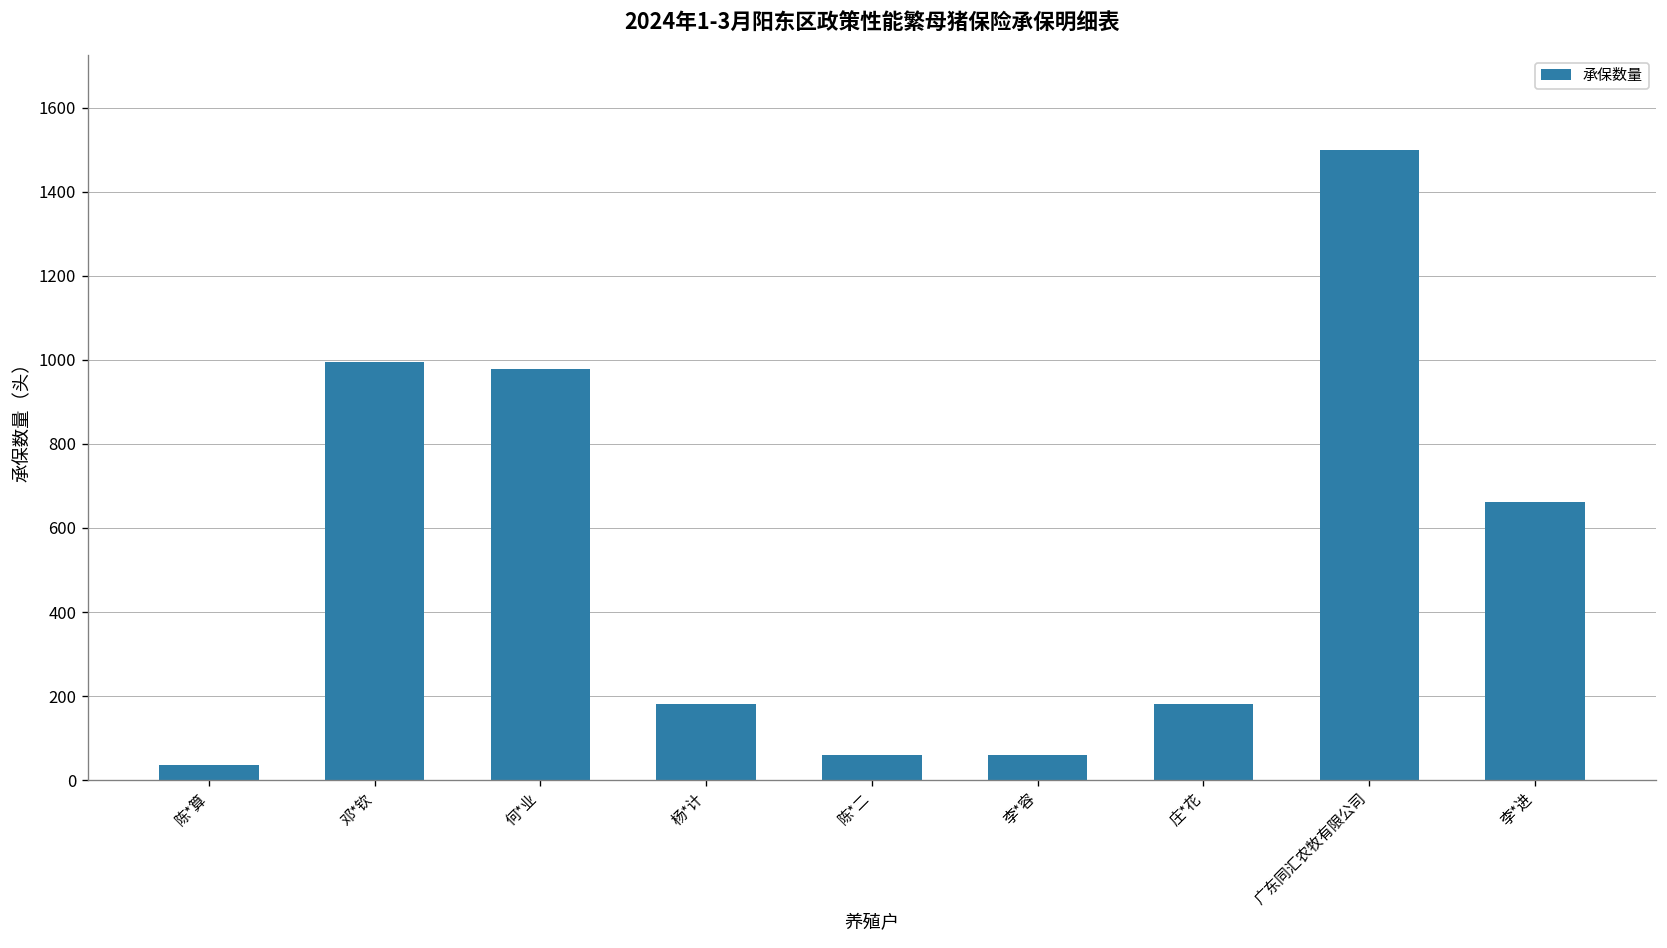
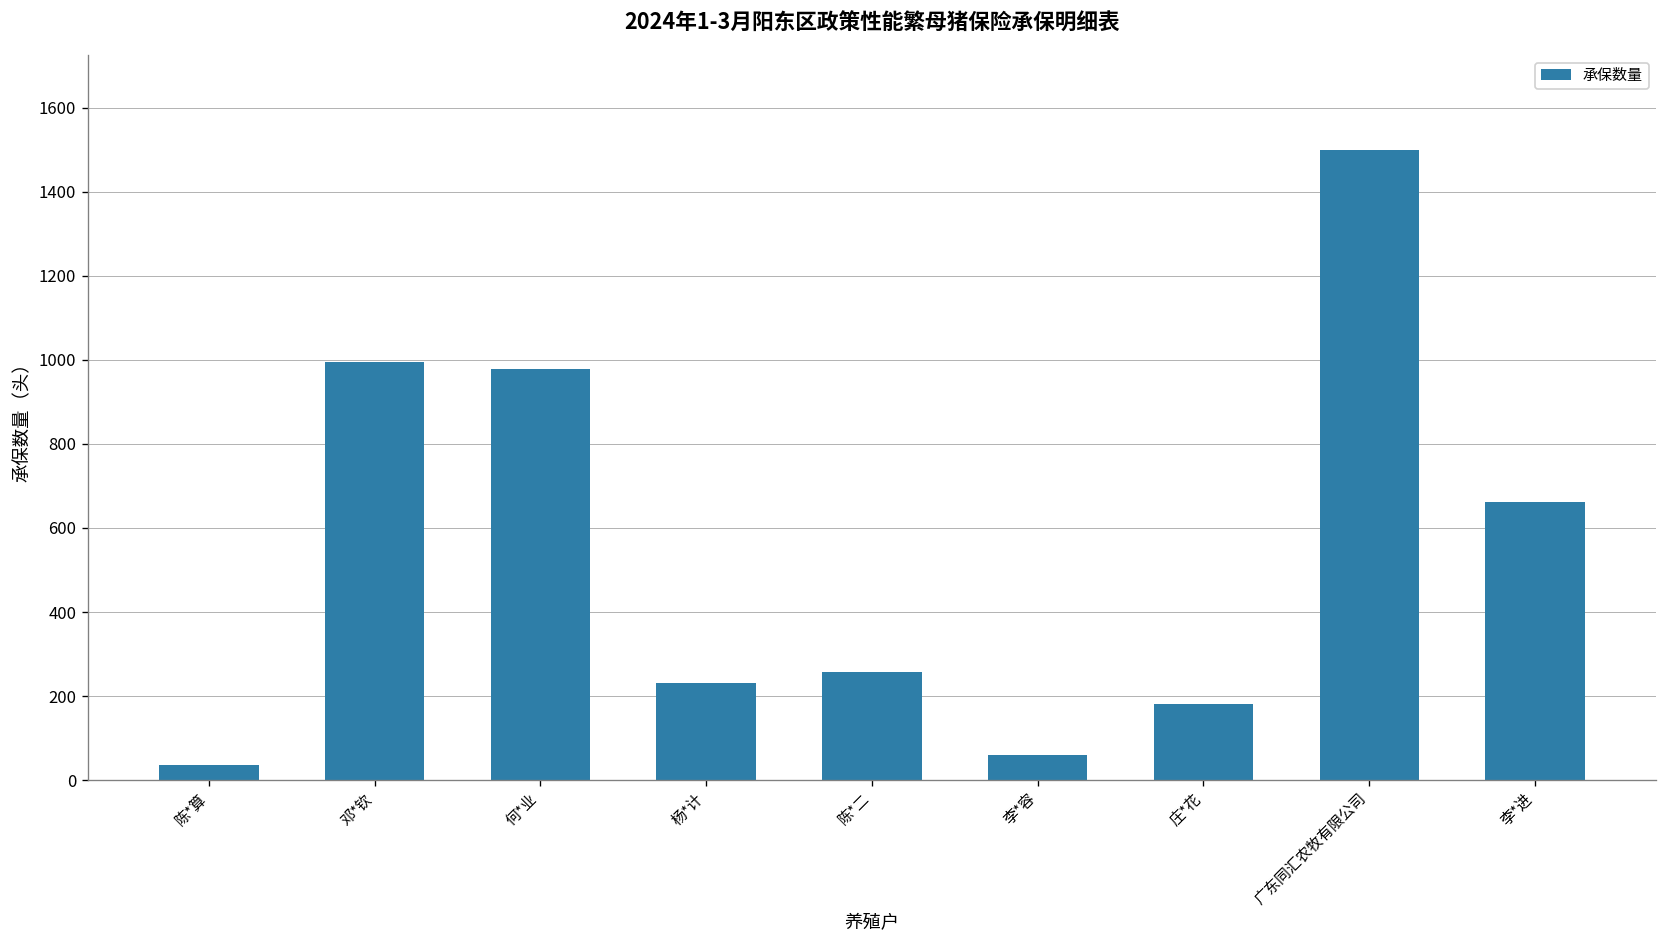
  {
    "陈*算": 40,
    "邓*钦": 990,
    "何*业": 980,
-   "杨*计": 180,
-   "陈*二": 60,
+   "杨*计": 230,
+   "陈*二": 260,
    "李*容": 60,
    "庄*花": 180,
    "广东同汇农牧有限公司": 1500,
    "李*进": 660
  }
